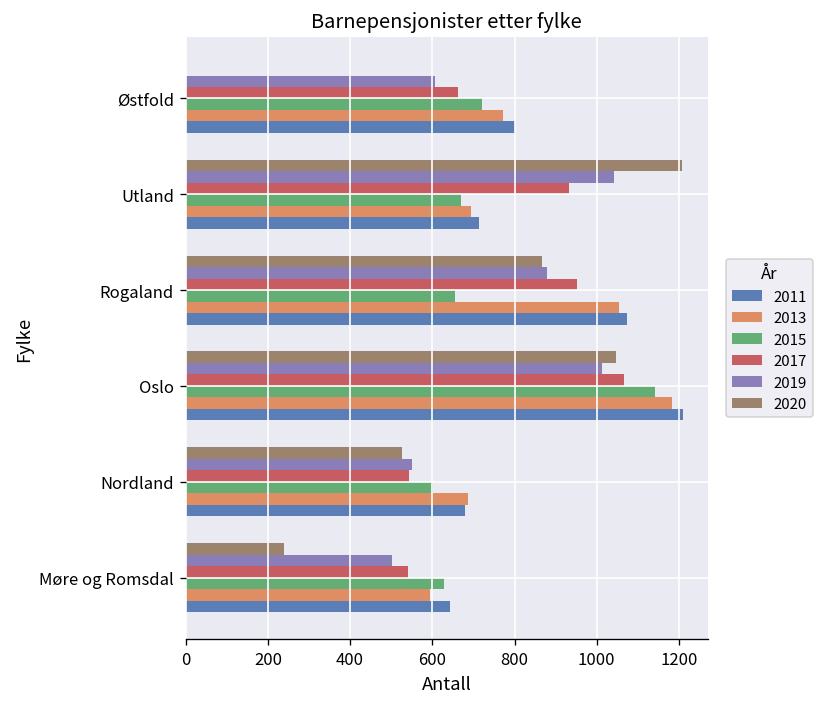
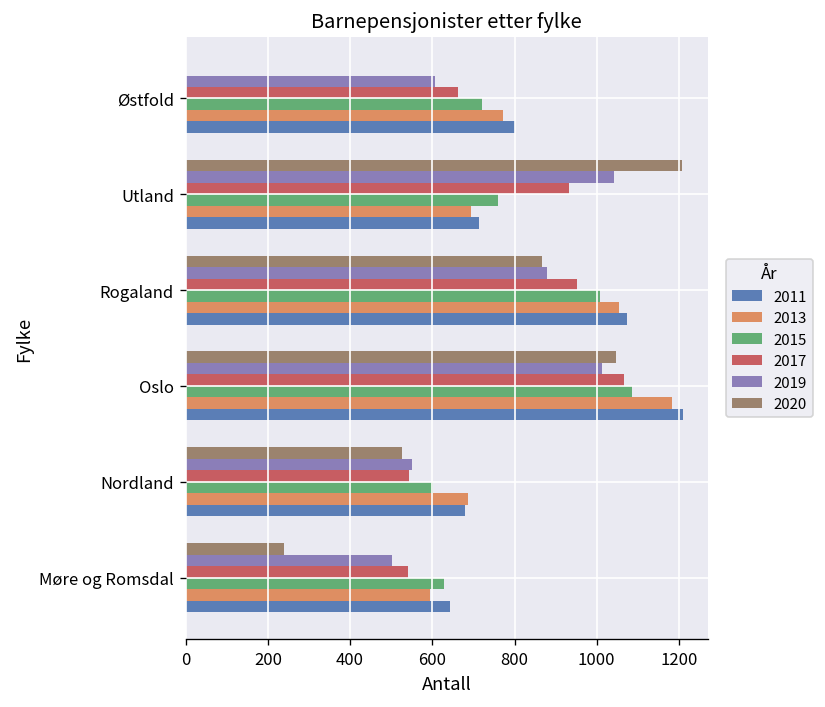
  {
    "2015": {
      "Østfold": 720,
-     "Utland": 670,
-     "Rogaland": 660,
-     "Oslo": 1140,
+     "Utland": 760,
+     "Rogaland": 1010,
+     "Oslo": 1090,
      "Nordland": 600,
      "Møre og Romsdal": 630
    },
    "2020": {
      "Østfold": 0,
      "Utland": 1210,
      "Rogaland": 870,
      "Oslo": 1050,
      "Nordland": 530,
      "Møre og Romsdal": 240
    }
  }
